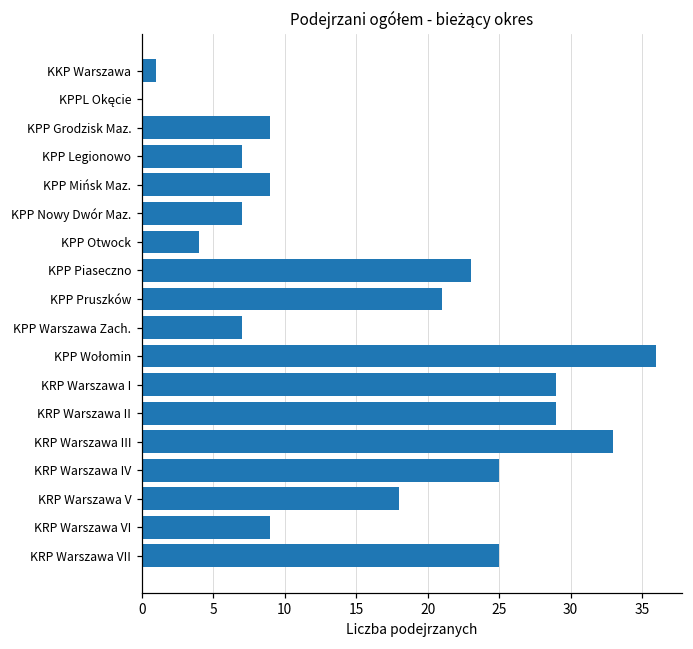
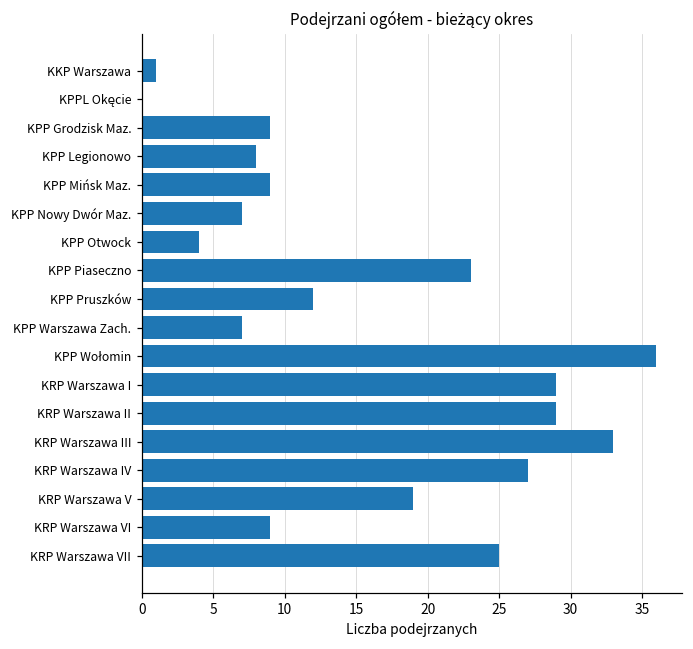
  {
    "KKP Warszawa": 1,
    "KPPL Okęcie": 0,
    "KPP Grodzisk Maz.": 9,
-   "KPP Legionowo": 7,
+   "KPP Legionowo": 8,
    "KPP Mińsk Maz.": 9,
    "KPP Nowy Dwór Maz.": 7,
    "KPP Otwock": 4,
    "KPP Piaseczno": 23,
-   "KPP Pruszków": 21,
+   "KPP Pruszków": 12,
    "KPP Warszawa Zach.": 7,
    "KPP Wołomin": 36,
    "KRP Warszawa I": 29,
    "KRP Warszawa II": 29,
    "KRP Warszawa III": 33,
-   "KRP Warszawa IV": 25,
-   "KRP Warszawa V": 18,
+   "KRP Warszawa IV": 27,
+   "KRP Warszawa V": 19,
    "KRP Warszawa VI": 9,
    "KRP Warszawa VII": 25
  }
